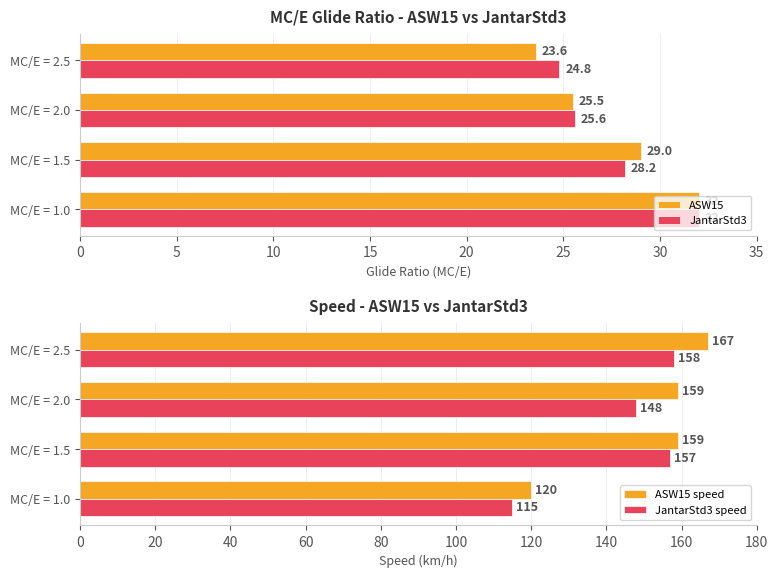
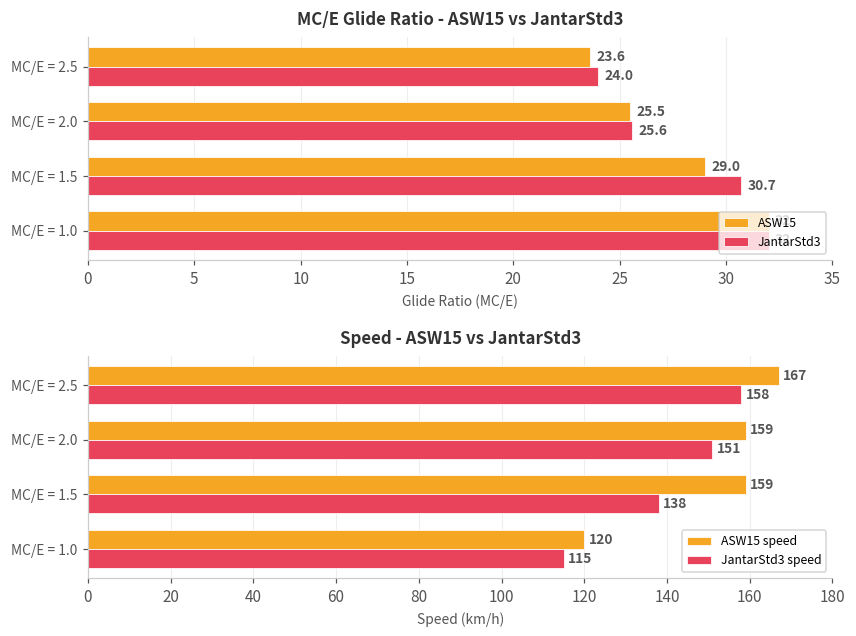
  {
    "MC/E Glide Ratio - ASW15 vs JantarStd3": {
      "ASW15": {
        "MC/E = 2.5": 23.6,
        "MC/E = 2.0": 25.5,
        "MC/E = 1.5": 29.0
      },
      "JantarStd3": {
-       "MC/E = 2.5": 24.8,
+       "MC/E = 2.5": 24.0,
        "MC/E = 2.0": 25.6,
-       "MC/E = 1.5": 28.2
+       "MC/E = 1.5": 30.7
      }
    },
    "Speed - ASW15 vs JantarStd3": {
      "ASW15 speed": {
        "MC/E = 2.5": 167,
        "MC/E = 2.0": 159,
        "MC/E = 1.5": 159,
        "MC/E = 1.0": 120
      },
      "JantarStd3 speed": {
        "MC/E = 2.5": 158,
-       "MC/E = 2.0": 148,
-       "MC/E = 1.5": 157,
+       "MC/E = 2.0": 151,
+       "MC/E = 1.5": 138,
        "MC/E = 1.0": 115
      }
    }
  }
